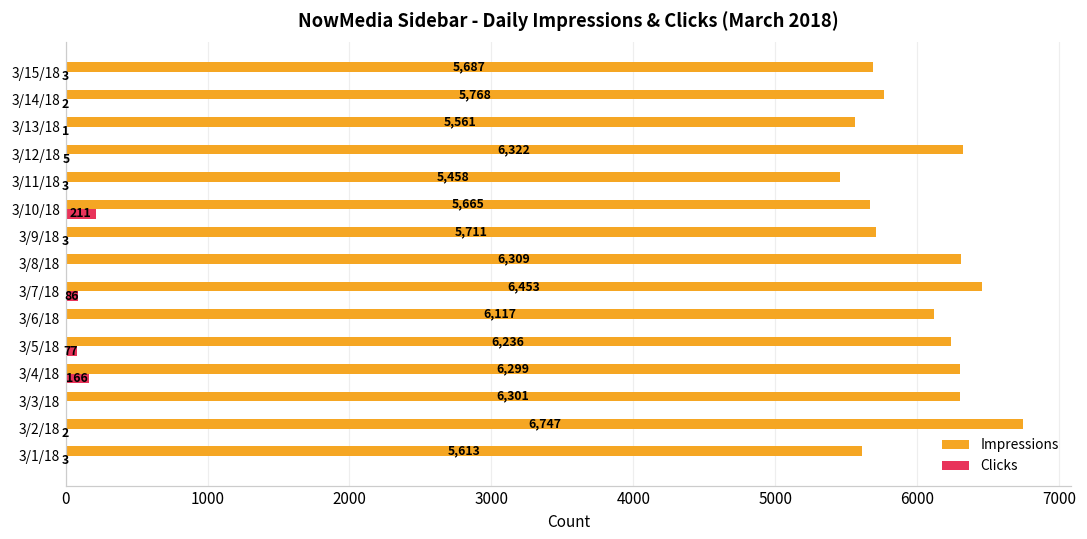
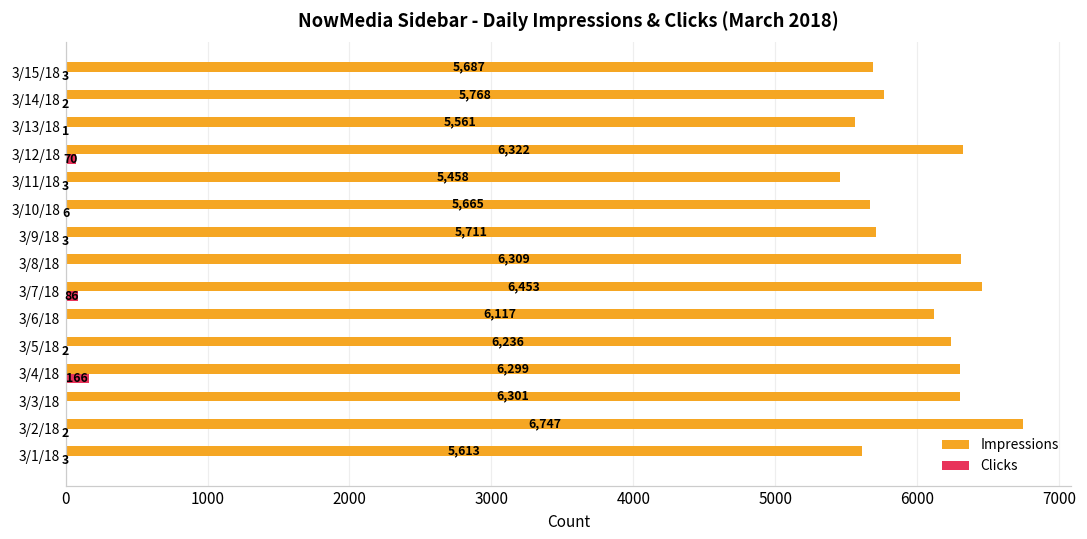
  {
    "Impressions": {
      "3/15/18": "5,687",
      "3/14/18": "5,768",
      "3/13/18": "5,561",
      "3/12/18": "6,322",
      "3/11/18": "5,458",
      "3/10/18": "5,665",
      "3/9/18": "5,711",
      "3/8/18": "6,309",
      "3/7/18": "6,453",
      "3/6/18": "6,117",
      "3/5/18": "6,236",
      "3/4/18": "6,299",
      "3/3/18": "6,301",
      "3/2/18": "6,747",
      "3/1/18": "5,613"
    },
    "Clicks": {
      "3/15/18": "3",
      "3/14/18": "2",
      "3/13/18": "1",
-     "3/12/18": "5",
+     "3/12/18": "70",
      "3/11/18": "3",
-     "3/10/18": "211",
+     "3/10/18": "6",
      "3/9/18": "3",
      "3/7/18": "86",
-     "3/5/18": "77",
+     "3/5/18": "2",
      "3/4/18": "166",
      "3/2/18": "2",
      "3/1/18": "3"
    }
  }
